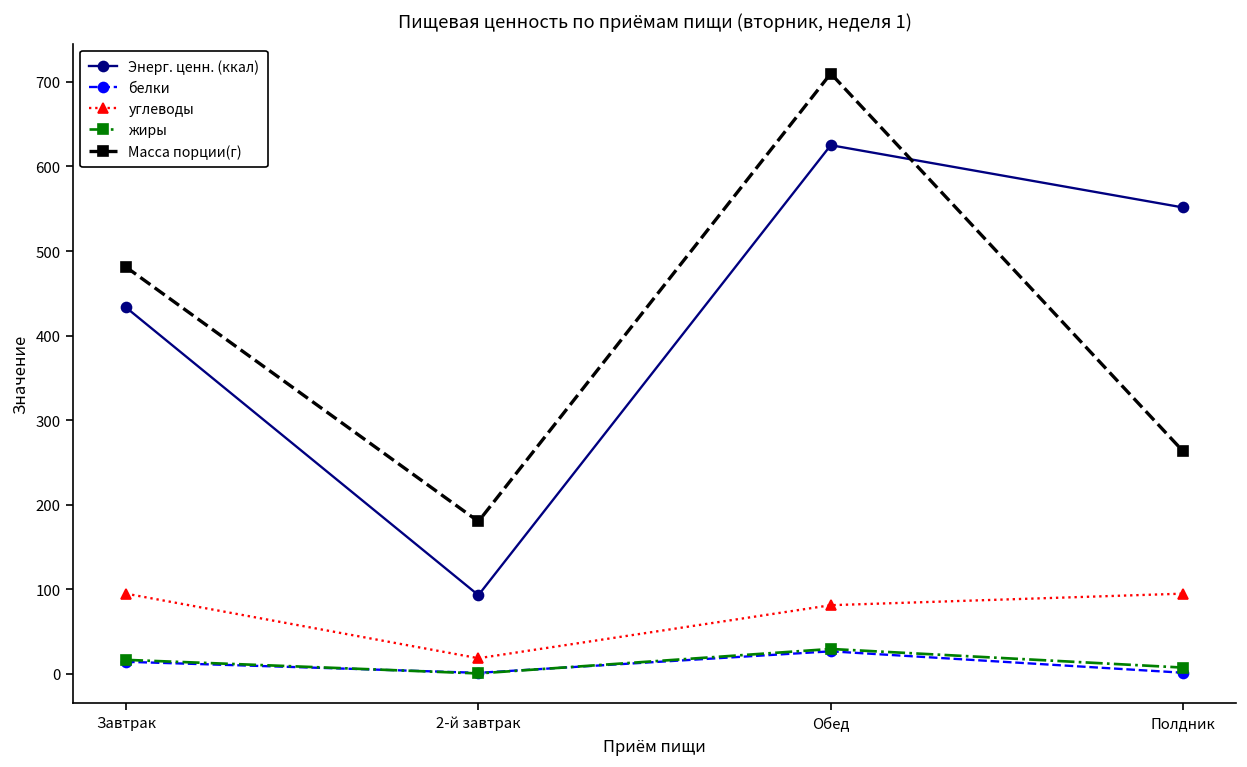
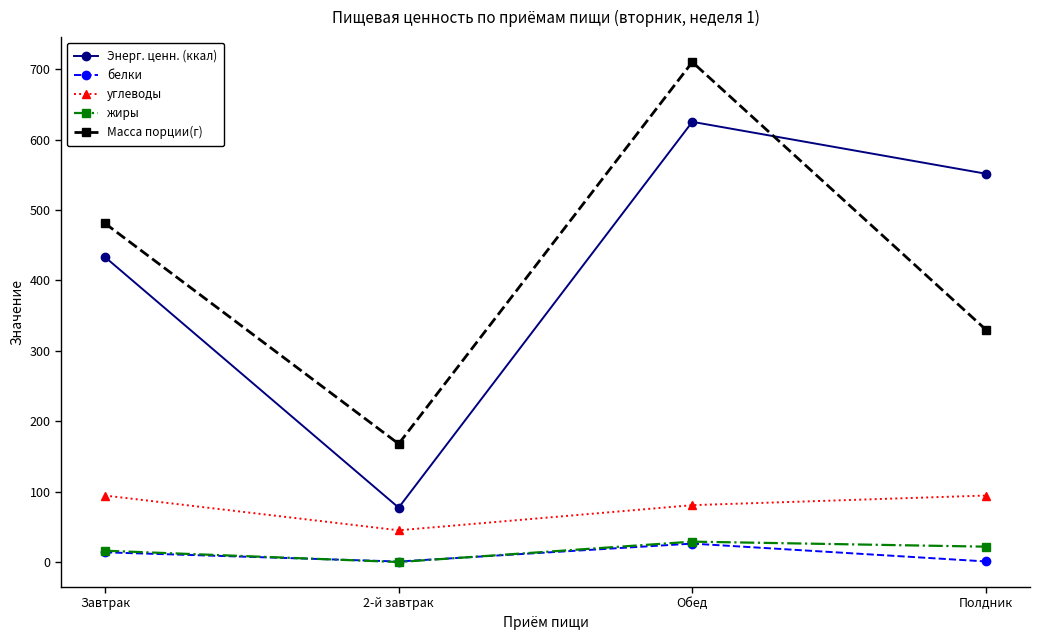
  {
    "Энерг. ценн. (ккал)": {
      "Завтрак": 430,
-     "2-й завтрак": 90,
+     "2-й завтрак": 80,
      "Обед": 630,
      "Полдник": 550
    },
    "белки": {
      "Полдник": 0
    },
    "углеводы": {
      "Завтрак": 90,
-     "2-й завтрак": 20,
+     "2-й завтрак": 50,
      "Обед": 80,
      "Полдник": 90
    },
    "жиры": {
-     "Полдник": 10
+     "Полдник": 20
    },
    "Масса порции(г)": {
      "Завтрак": 480,
-     "2-й завтрак": 180,
+     "2-й завтрак": 170,
      "Обед": 710,
-     "Полдник": 260
+     "Полдник": 330
    }
  }
